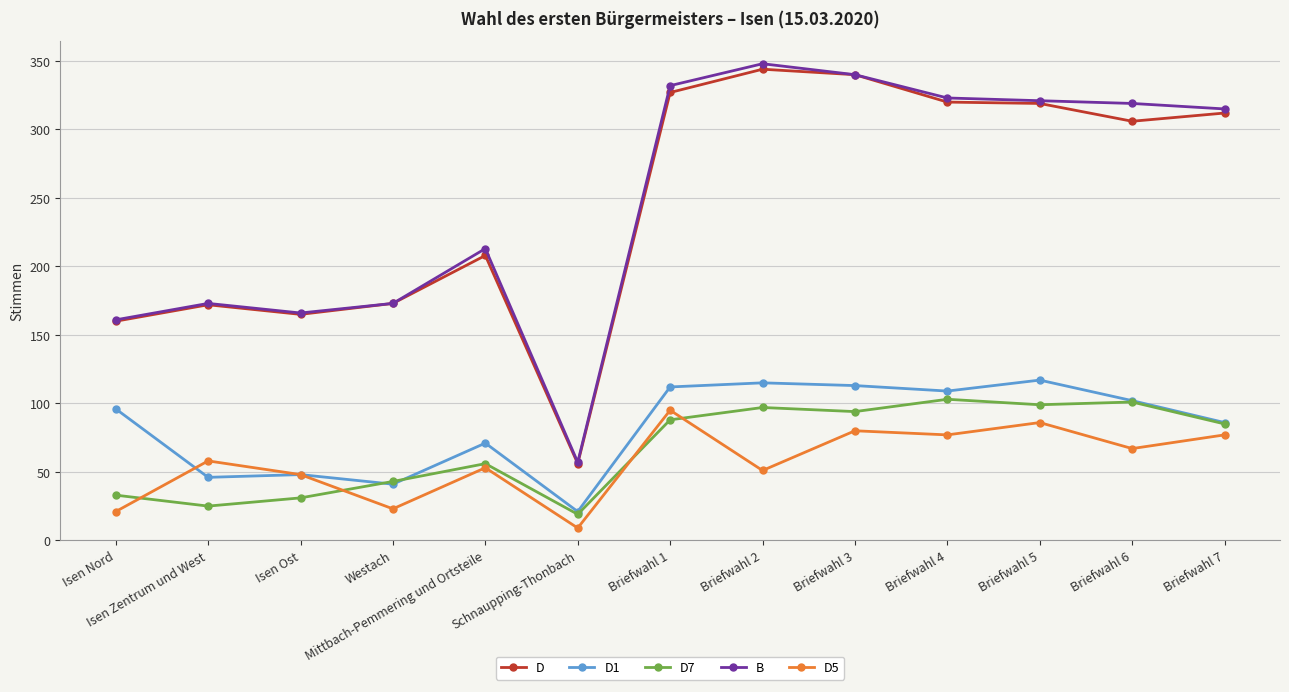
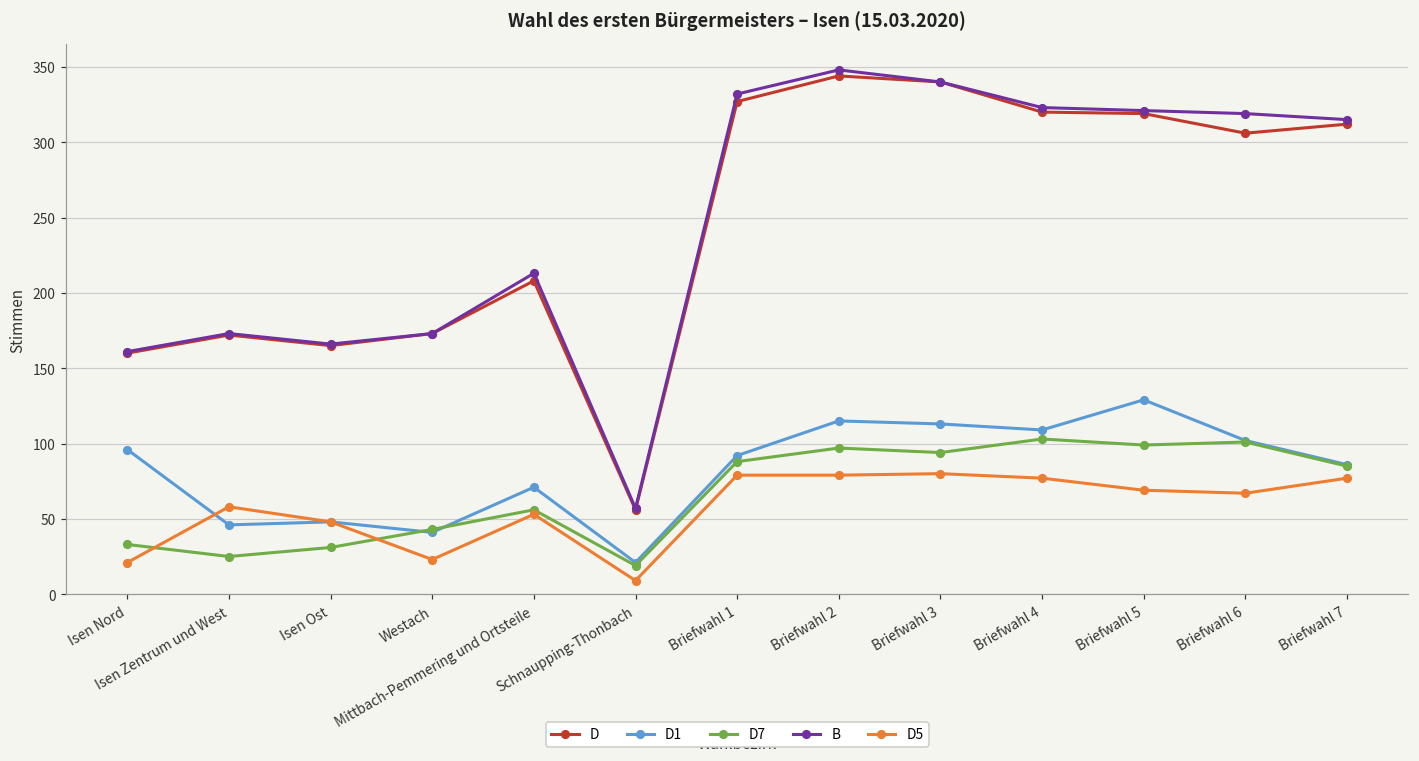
  {
    "D": {
      "Mittbach-Pemmering und Ortsteile": 208,
      "Briefwahl 1": 327,
      "Briefwahl 2": 344,
      "Briefwahl 4": 320,
      "Briefwahl 5": 319,
      "Briefwahl 6": 306,
      "Briefwahl 7": 312
    },
    "D1": {
      "Isen Nord": 96,
      "Isen Zentrum und West": 46,
      "Westach": 41,
      "Mittbach-Pemmering und Ortsteile": 71,
      "Schnaupping-Thonbach": 21,
-     "Briefwahl 1": 112,
+     "Briefwahl 1": 92,
      "Briefwahl 2": 115,
      "Briefwahl 3": 113,
      "Briefwahl 4": 109,
-     "Briefwahl 5": 117
+     "Briefwahl 5": 129
    },
    "D7": {
      "Isen Nord": 33,
      "Isen Zentrum und West": 25,
      "Isen Ost": 31,
      "Westach": 43,
      "Mittbach-Pemmering und Ortsteile": 56,
      "Schnaupping-Thonbach": 19,
      "Briefwahl 1": 88,
      "Briefwahl 2": 97,
      "Briefwahl 3": 94,
      "Briefwahl 4": 103,
      "Briefwahl 5": 99
    },
    "B": {
      "Mittbach-Pemmering und Ortsteile": 213,
      "Briefwahl 1": 332,
      "Briefwahl 2": 348,
      "Briefwahl 4": 323,
      "Briefwahl 5": 321,
      "Briefwahl 6": 319,
      "Briefwahl 7": 315
    },
    "D5": {
      "Isen Nord": 21,
      "Isen Zentrum und West": 58,
      "Westach": 23,
      "Mittbach-Pemmering und Ortsteile": 53,
      "Schnaupping-Thonbach": 9,
-     "Briefwahl 1": 95,
-     "Briefwahl 2": 51,
+     "Briefwahl 1": 79,
+     "Briefwahl 2": 79,
      "Briefwahl 3": 80,
      "Briefwahl 4": 77,
-     "Briefwahl 5": 86,
+     "Briefwahl 5": 69,
      "Briefwahl 6": 67,
      "Briefwahl 7": 77
    }
  }
